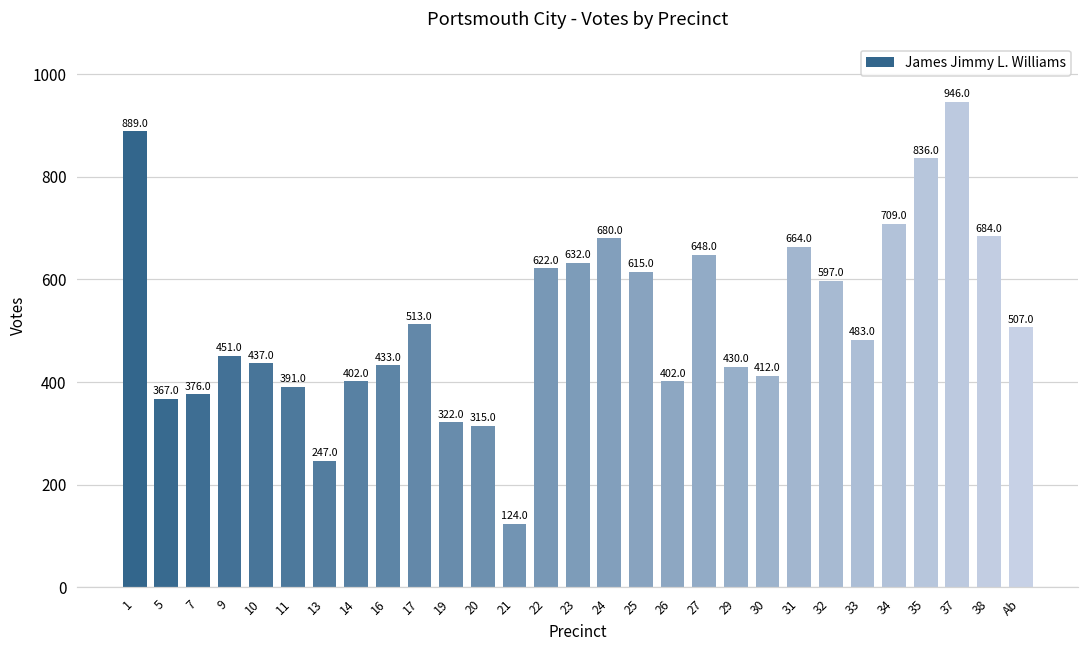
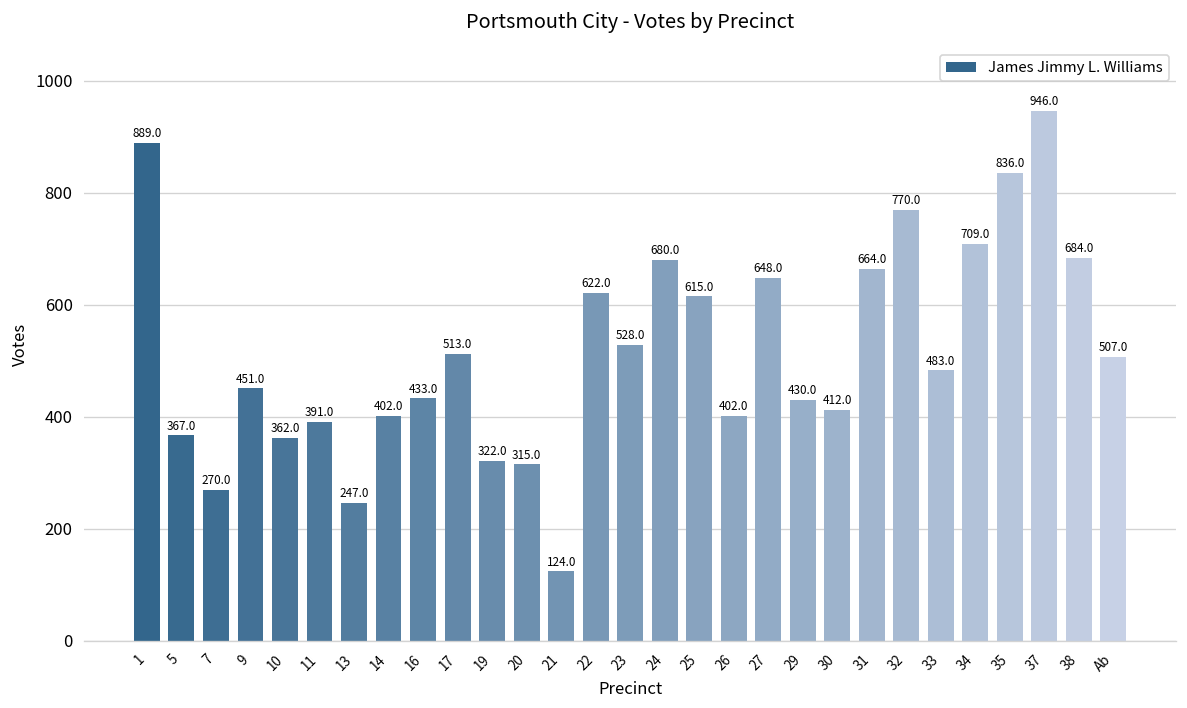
  {
    "1": 889.0,
    "5": 367.0,
-   "7": 376.0,
+   "7": 270.0,
    "9": 451.0,
-   "10": 437.0,
+   "10": 362.0,
    "11": 391.0,
    "13": 247.0,
    "14": 402.0,
    "16": 433.0,
    "17": 513.0,
    "19": 322.0,
    "20": 315.0,
    "21": 124.0,
    "22": 622.0,
-   "23": 632.0,
+   "23": 528.0,
    "24": 680.0,
    "25": 615.0,
    "26": 402.0,
    "27": 648.0,
    "29": 430.0,
    "30": 412.0,
    "31": 664.0,
-   "32": 597.0,
+   "32": 770.0,
    "33": 483.0,
    "34": 709.0,
    "35": 836.0,
    "37": 946.0,
    "38": 684.0,
    "Ab": 507.0
  }
